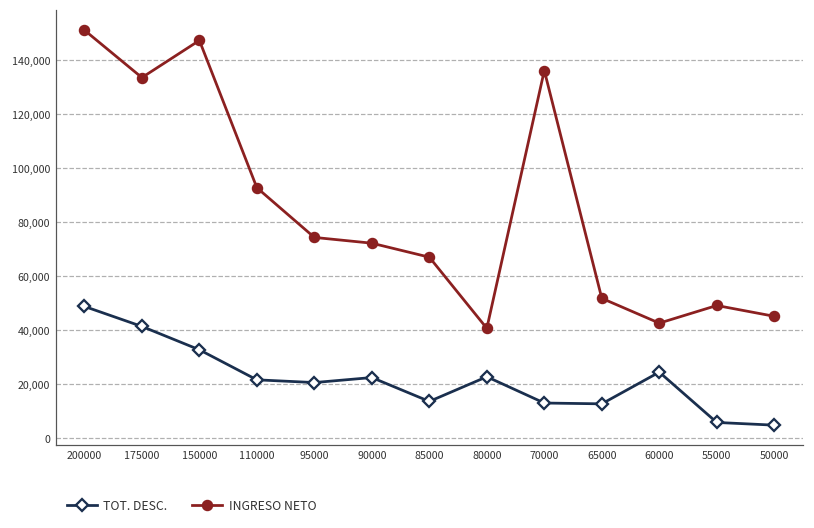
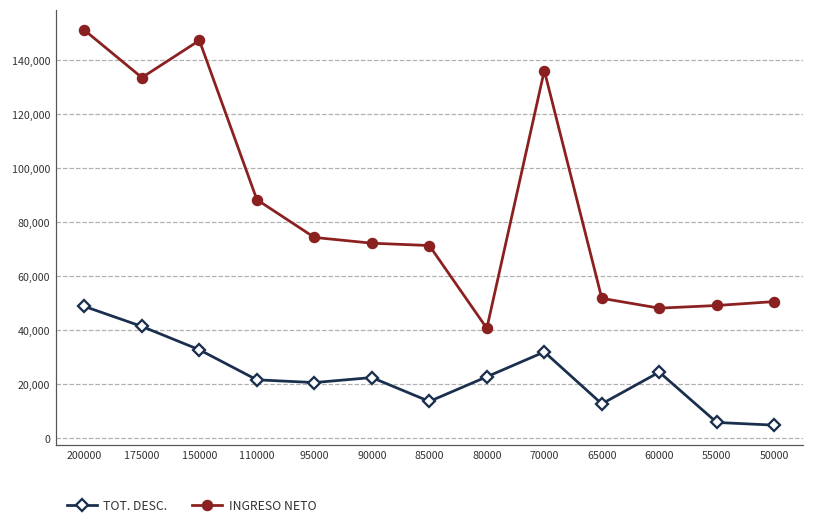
  {
    "TOT. DESC.": {
      "200000": "49,000",
      "175000": "41,000",
      "150000": "33,000",
      "110000": "22,000",
      "95000": "21,000",
      "90000": "22,000",
      "85000": "14,000",
      "80000": "23,000",
-     "70000": "13,000",
+     "70000": "32,000",
      "65000": "13,000",
      "60000": "24,000",
      "55000": "6,000",
      "50000": "5,000"
    },
    "INGRESO NETO": {
      "200000": "151,000",
      "175000": "134,000",
      "150000": "147,000",
-     "110000": "93,000",
+     "110000": "88,000",
      "95000": "74,000",
      "90000": "72,000",
-     "85000": "67,000",
+     "85000": "71,000",
      "80000": "41,000",
      "70000": "136,000",
      "65000": "52,000",
-     "60000": "43,000",
+     "60000": "48,000",
      "55000": "49,000",
-     "50000": "45,000"
+     "50000": "51,000"
    }
  }
